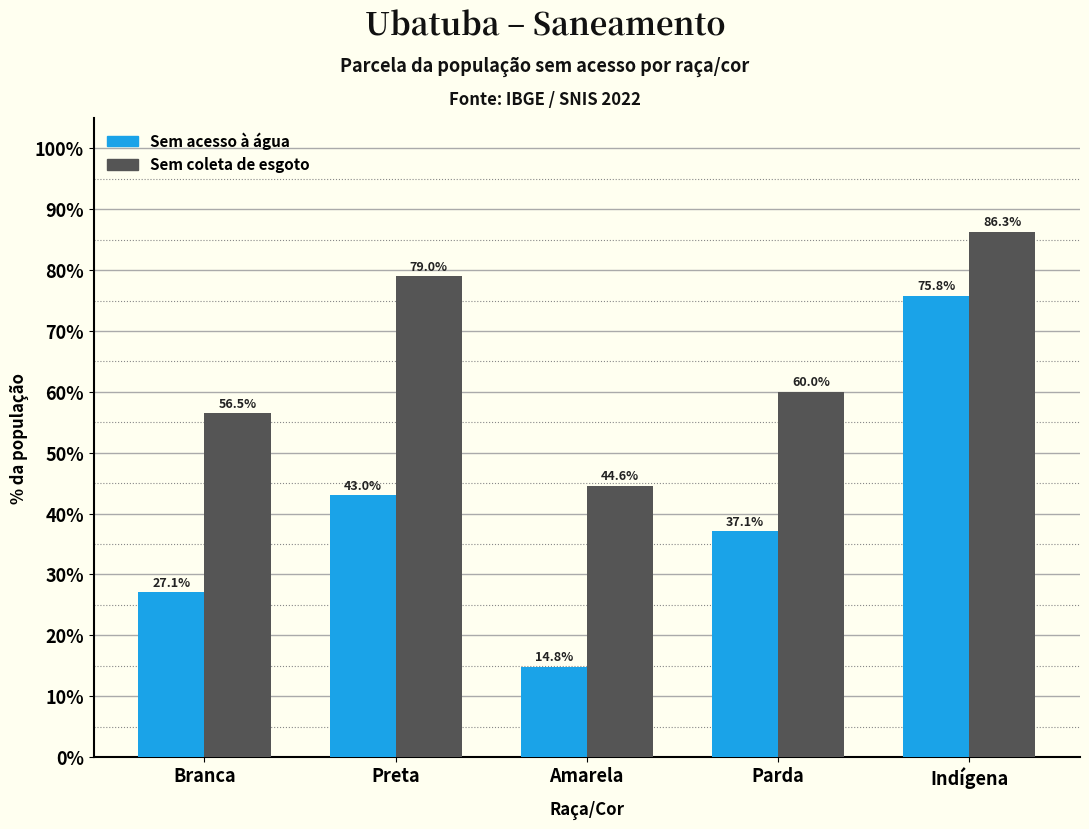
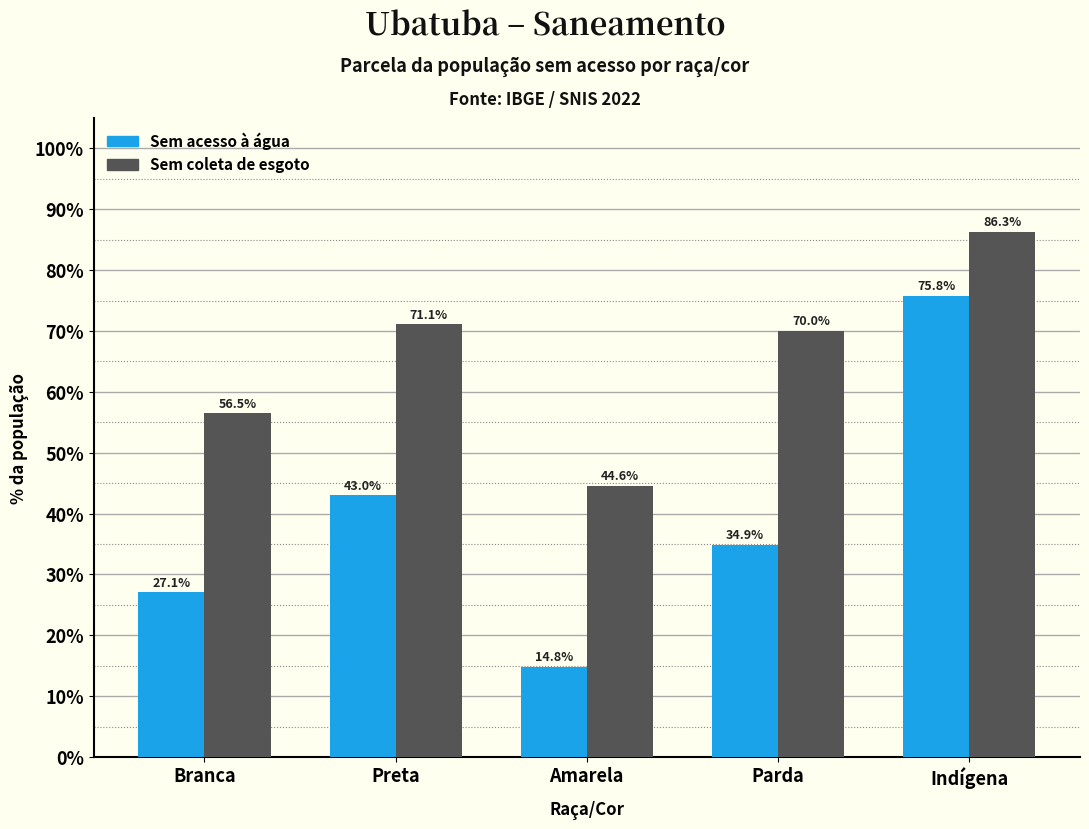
  {
    "Sem acesso à água": {
      "Branca": "27.1%",
      "Preta": "43.0%",
      "Amarela": "14.8%",
-     "Parda": "37.1%",
+     "Parda": "34.9%",
      "Indígena": "75.8%"
    },
    "Sem coleta de esgoto": {
      "Branca": "56.5%",
-     "Preta": "79.0%",
+     "Preta": "71.1%",
      "Amarela": "44.6%",
-     "Parda": "60.0%",
+     "Parda": "70.0%",
      "Indígena": "86.3%"
    }
  }
